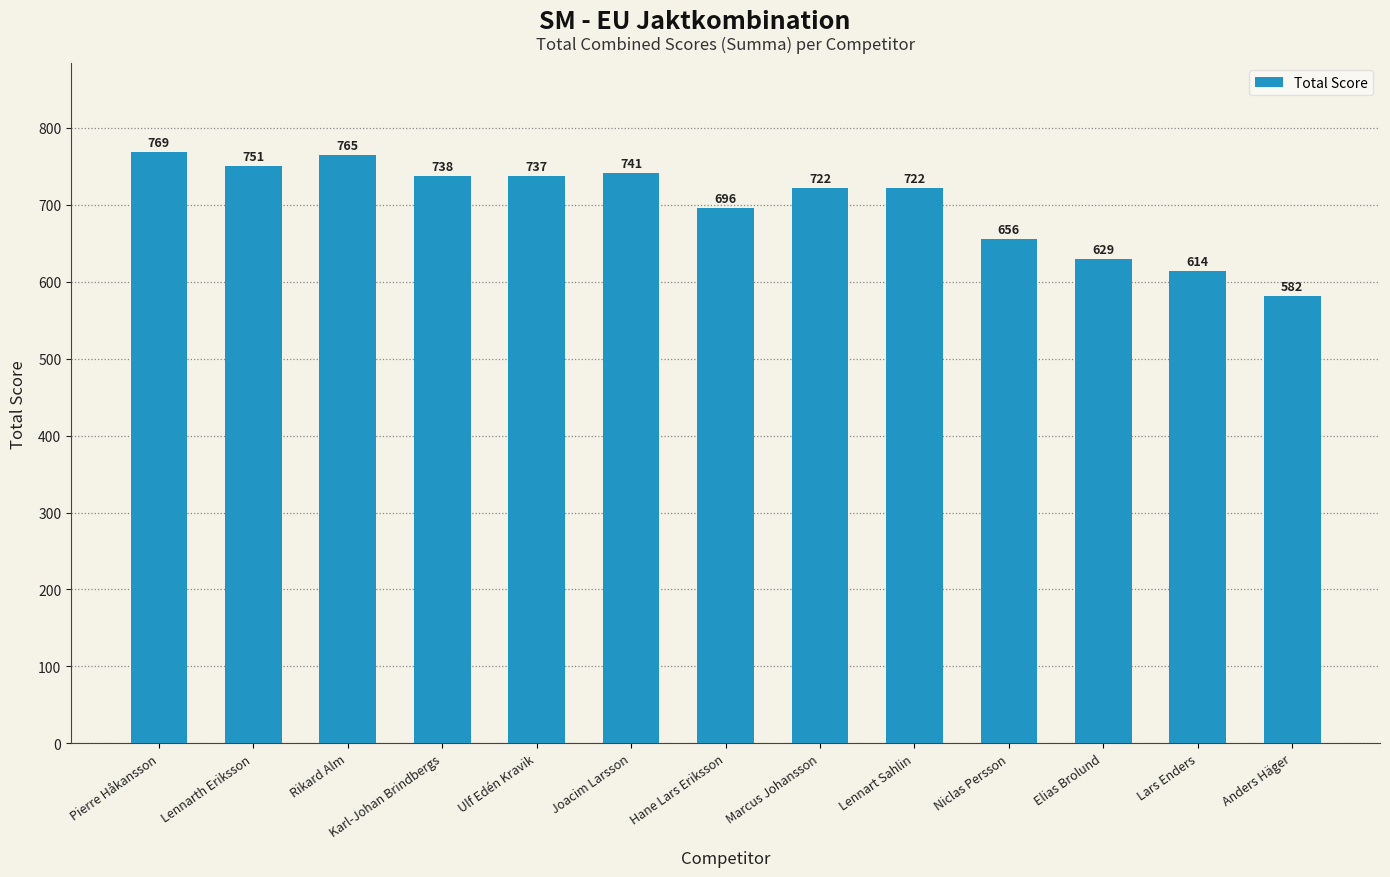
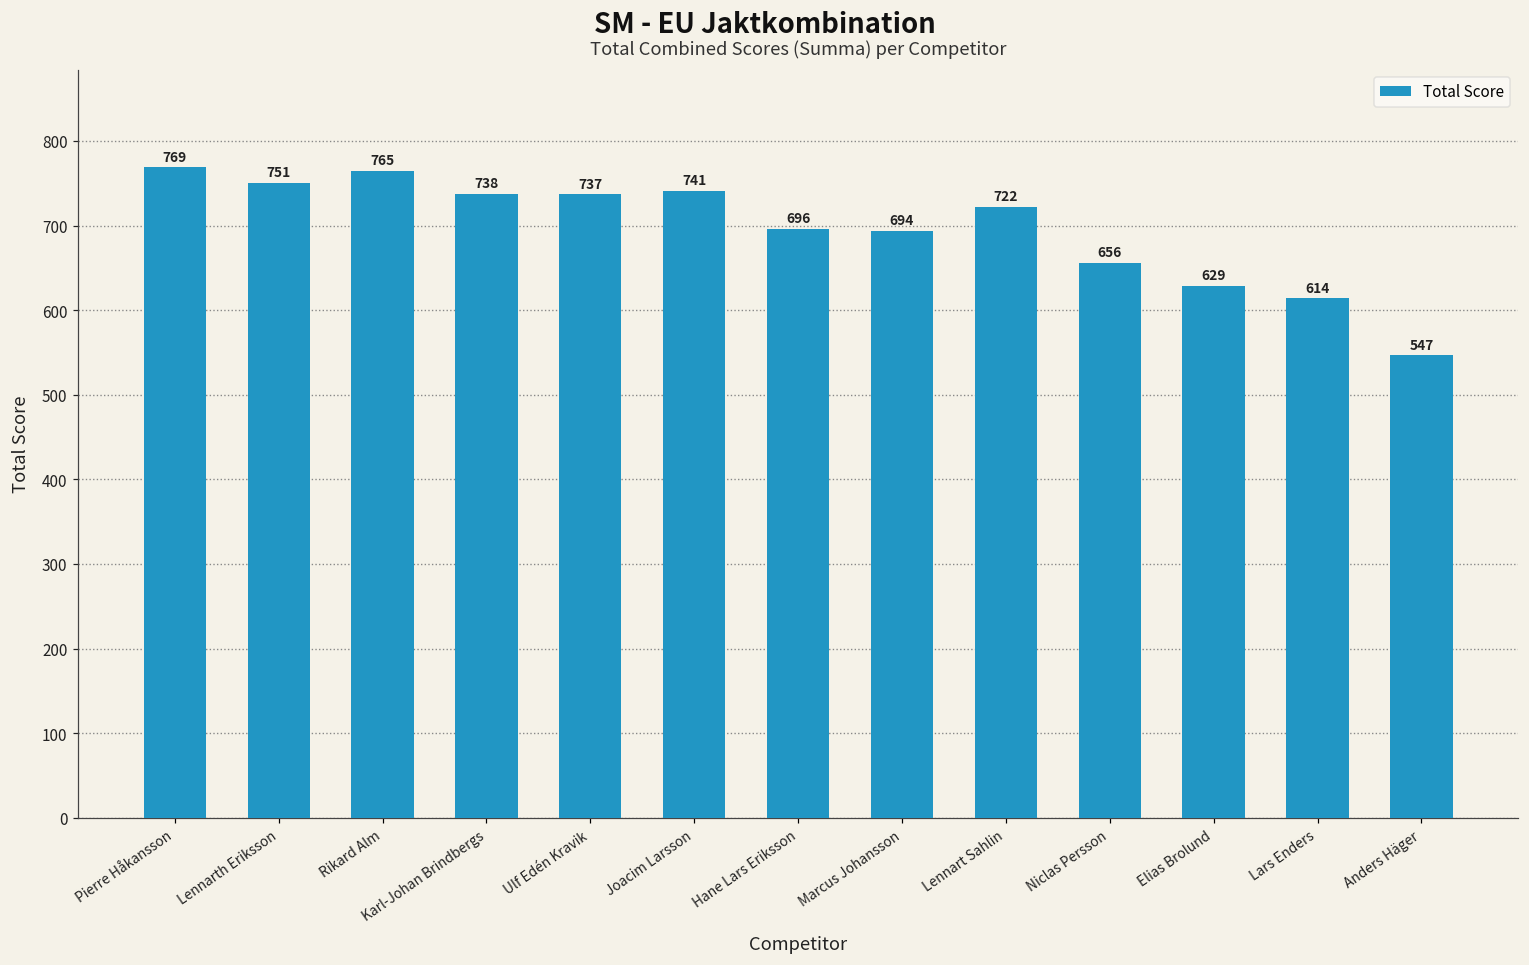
  {
    "Pierre Håkansson": 769,
    "Lennarth Eriksson": 751,
    "Rikard Alm": 765,
    "Karl-Johan Brindbergs": 738,
    "Ulf Edén Kravik": 737,
    "Joacim Larsson": 741,
    "Hane Lars Eriksson": 696,
-   "Marcus Johansson": 722,
+   "Marcus Johansson": 694,
    "Lennart Sahlin": 722,
    "Niclas Persson": 656,
    "Elias Brolund": 629,
    "Lars Enders": 614,
-   "Anders Häger": 582
+   "Anders Häger": 547
  }
